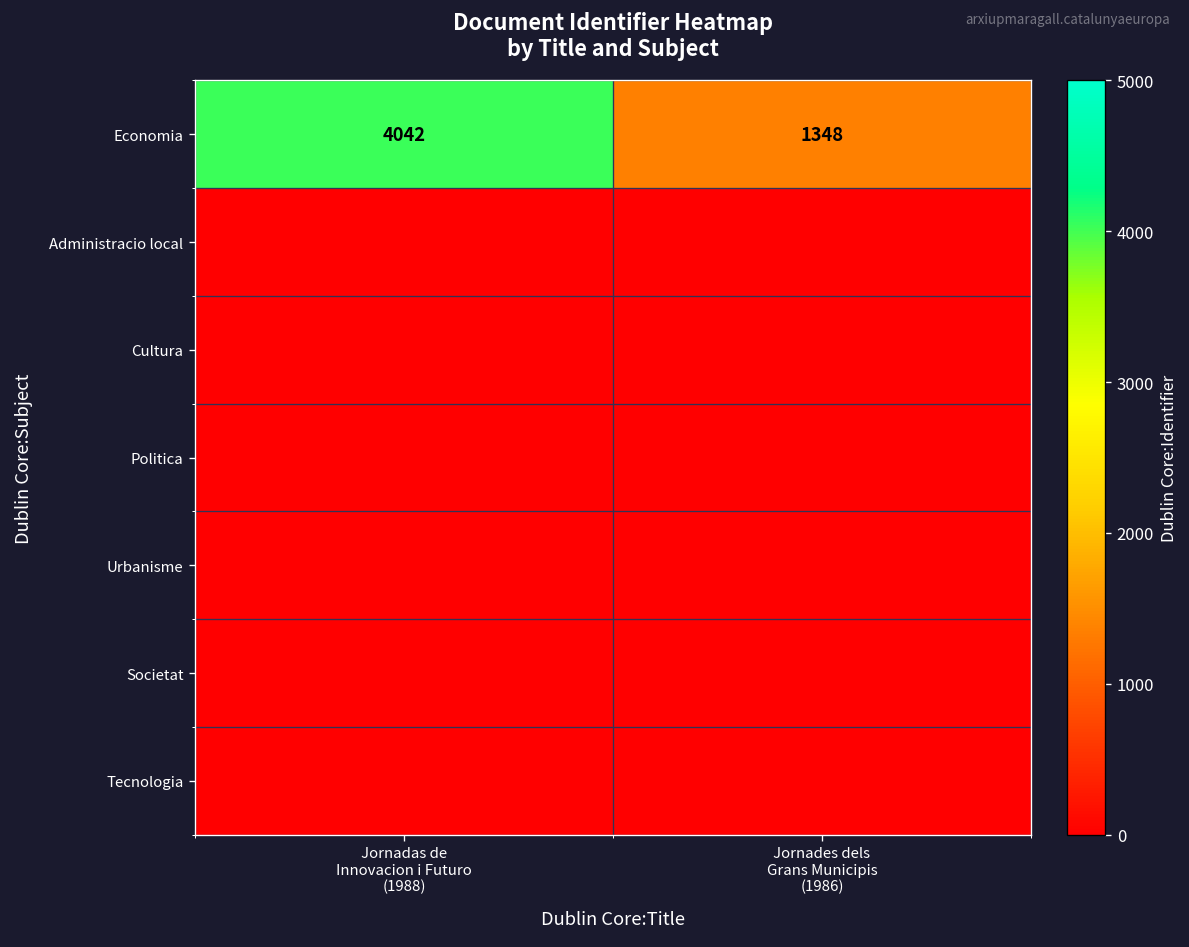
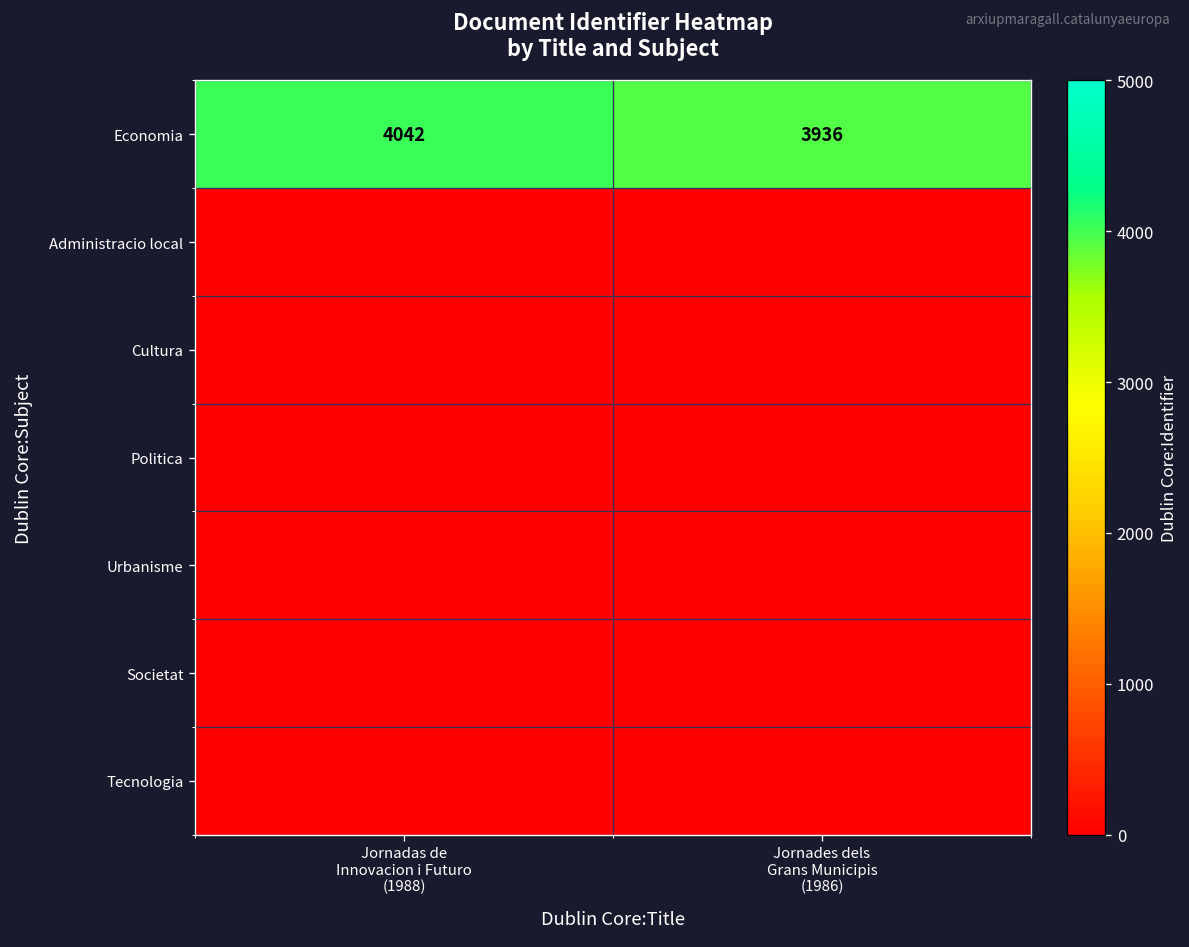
  {
    "Economia": {
      "Jornadas de Innovacion i Futuro (1988)": 4042,
-     "Jornades dels Grans Municipis (1986)": 1348
+     "Jornades dels Grans Municipis (1986)": 3936
    }
  }
